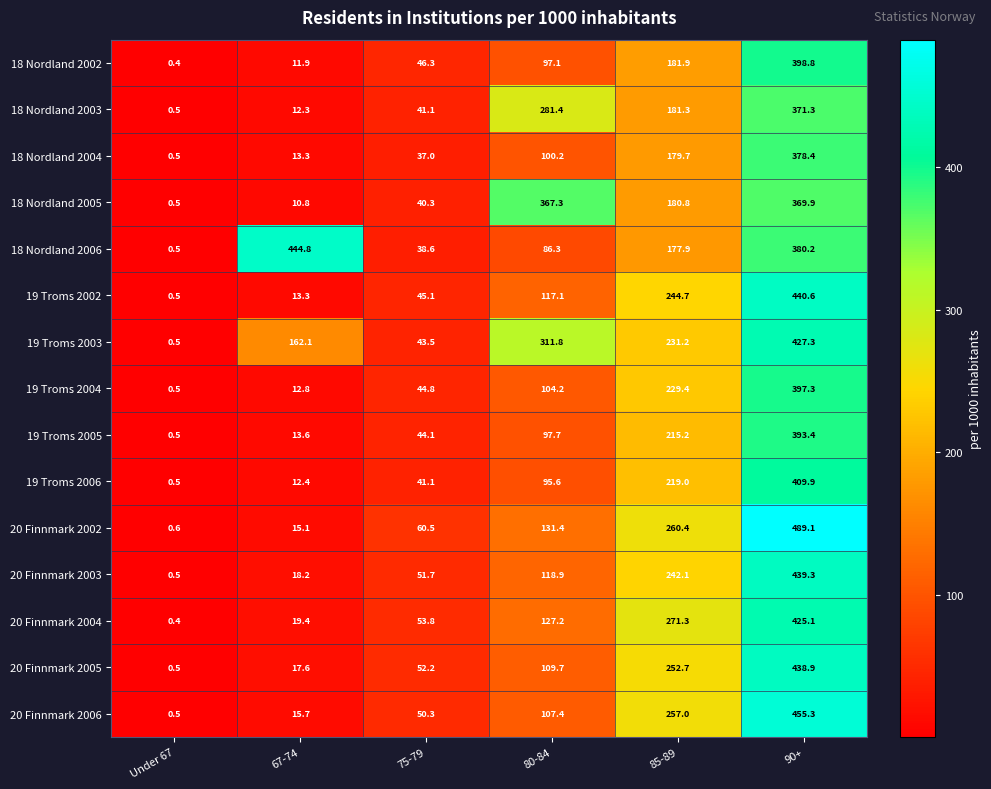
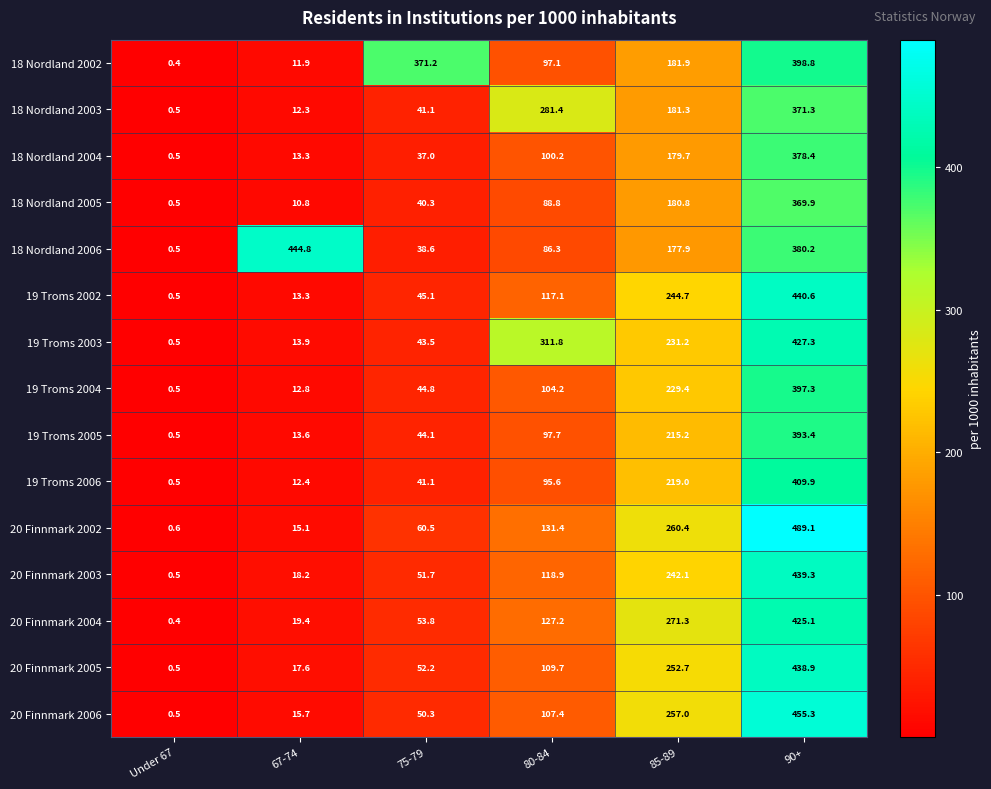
  {
    "18 Nordland 2002": {
      "Under 67": 0.4,
      "67-74": 11.9,
-     "75-79": 46.3,
+     "75-79": 371.2,
      "80-84": 97.1,
      "85-89": 181.9,
      "90+": 398.8
    },
    "18 Nordland 2003": {
      "Under 67": 0.5,
      "67-74": 12.3,
      "75-79": 41.1,
      "80-84": 281.4,
      "85-89": 181.3,
      "90+": 371.3
    },
    "18 Nordland 2004": {
      "Under 67": 0.5,
      "67-74": 13.3,
      "75-79": 37.0,
      "80-84": 100.2,
      "85-89": 179.7,
      "90+": 378.4
    },
    "18 Nordland 2005": {
      "Under 67": 0.5,
      "67-74": 10.8,
      "75-79": 40.3,
-     "80-84": 367.3,
+     "80-84": 88.8,
      "85-89": 180.8,
      "90+": 369.9
    },
    "18 Nordland 2006": {
      "Under 67": 0.5,
      "67-74": 444.8,
      "75-79": 38.6,
      "80-84": 86.3,
      "85-89": 177.9,
      "90+": 380.2
    },
    "19 Troms 2002": {
      "Under 67": 0.5,
      "67-74": 13.3,
      "75-79": 45.1,
      "80-84": 117.1,
      "85-89": 244.7,
      "90+": 440.6
    },
    "19 Troms 2003": {
      "Under 67": 0.5,
-     "67-74": 162.1,
+     "67-74": 13.9,
      "75-79": 43.5,
      "80-84": 311.8,
      "85-89": 231.2,
      "90+": 427.3
    },
    "19 Troms 2004": {
      "Under 67": 0.5,
      "67-74": 12.8,
      "75-79": 44.8,
      "80-84": 104.2,
      "85-89": 229.4,
      "90+": 397.3
    },
    "19 Troms 2005": {
      "Under 67": 0.5,
      "67-74": 13.6,
      "75-79": 44.1,
      "80-84": 97.7,
      "85-89": 215.2,
      "90+": 393.4
    },
    "19 Troms 2006": {
      "Under 67": 0.5,
      "67-74": 12.4,
      "75-79": 41.1,
      "80-84": 95.6,
      "85-89": 219.0,
      "90+": 409.9
    },
    "20 Finnmark 2002": {
      "Under 67": 0.6,
      "67-74": 15.1,
      "75-79": 60.5,
      "80-84": 131.4,
      "85-89": 260.4,
      "90+": 489.1
    },
    "20 Finnmark 2003": {
      "Under 67": 0.5,
      "67-74": 18.2,
      "75-79": 51.7,
      "80-84": 118.9,
      "85-89": 242.1,
      "90+": 439.3
    },
    "20 Finnmark 2004": {
      "Under 67": 0.4,
      "67-74": 19.4,
      "75-79": 53.8,
      "80-84": 127.2,
      "85-89": 271.3,
      "90+": 425.1
    },
    "20 Finnmark 2005": {
      "Under 67": 0.5,
      "67-74": 17.6,
      "75-79": 52.2,
      "80-84": 109.7,
      "85-89": 252.7,
      "90+": 438.9
    },
    "20 Finnmark 2006": {
      "Under 67": 0.5,
      "67-74": 15.7,
      "75-79": 50.3,
      "80-84": 107.4,
      "85-89": 257.0,
      "90+": 455.3
    }
  }
